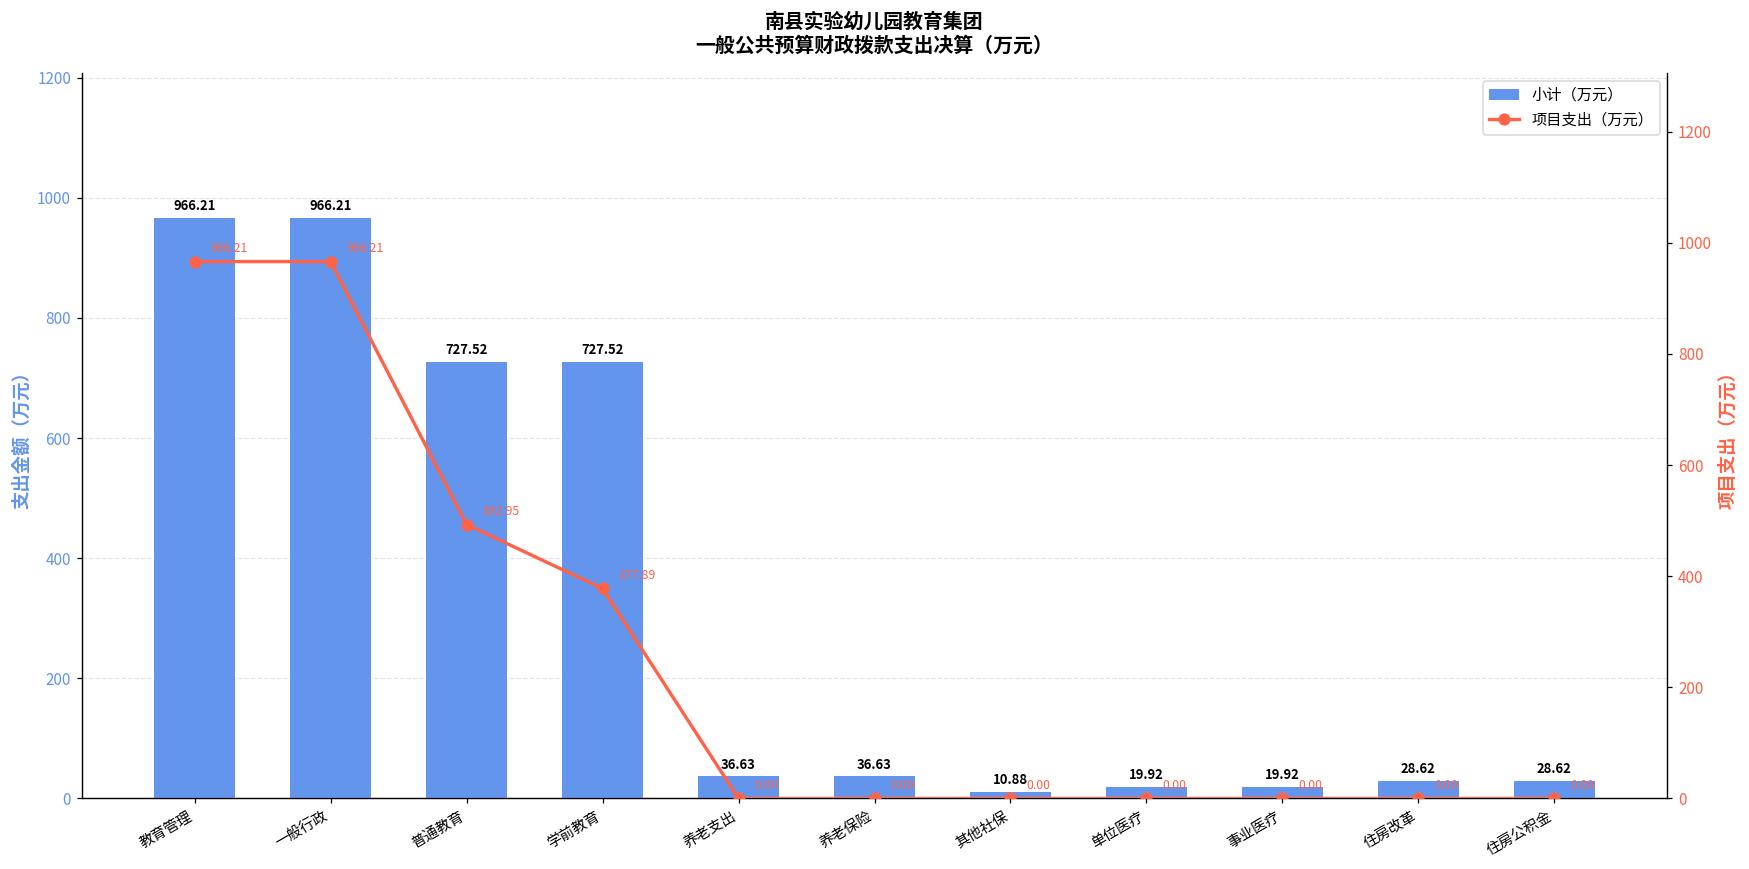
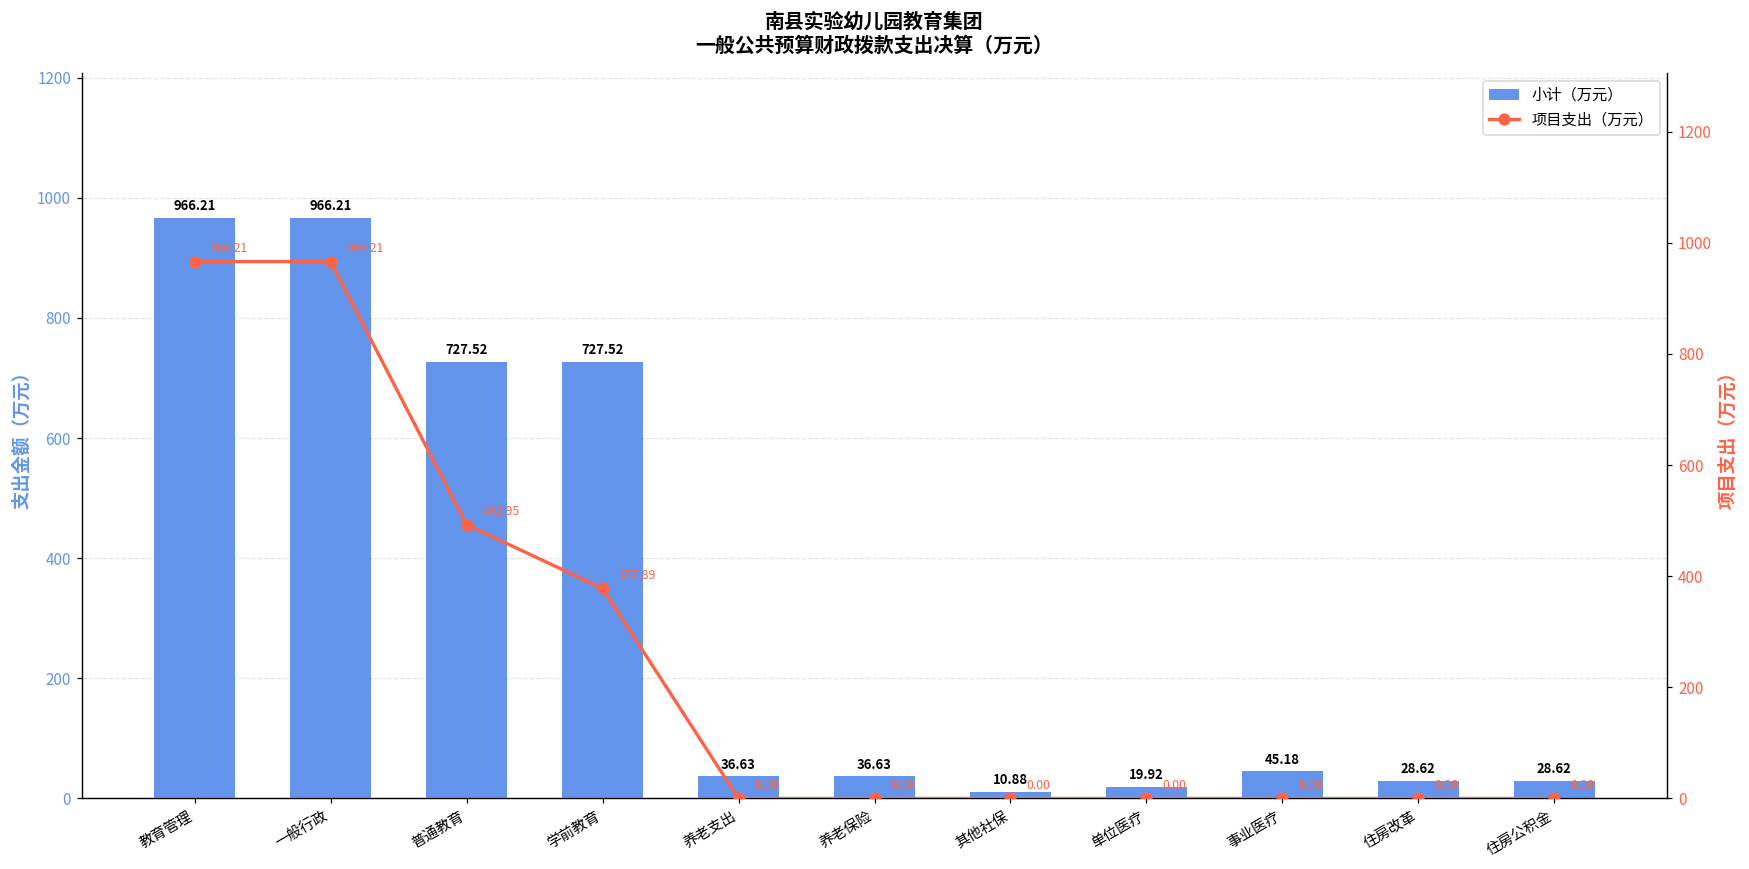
  {
    "小计（万元）": {
      "教育管理": 966.21,
      "一般行政": 966.21,
      "普通教育": 727.52,
      "学前教育": 727.52,
      "养老支出": 36.63,
      "养老保险": 36.63,
      "其他社保": 10.88,
      "单位医疗": 19.92,
-     "事业医疗": 19.92,
+     "事业医疗": 45.18,
      "住房改革": 28.62,
      "住房公积金": 28.62
    },
    "项目支出（万元）": {
      "普通教育": 492.95,
      "学前教育": 377.89,
      "养老支出": 0.00,
      "养老保险": 0.00,
      "其他社保": 0.00,
      "单位医疗": 0.00,
      "事业医疗": 0.00,
      "住房改革": 0.00,
      "住房公积金": 0.00
    }
  }
